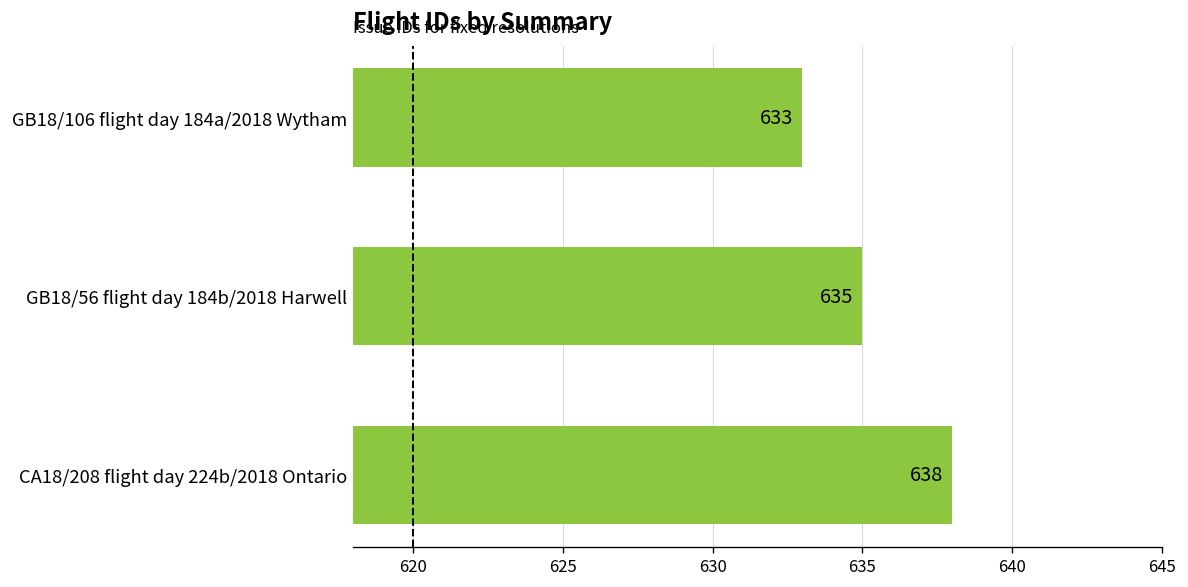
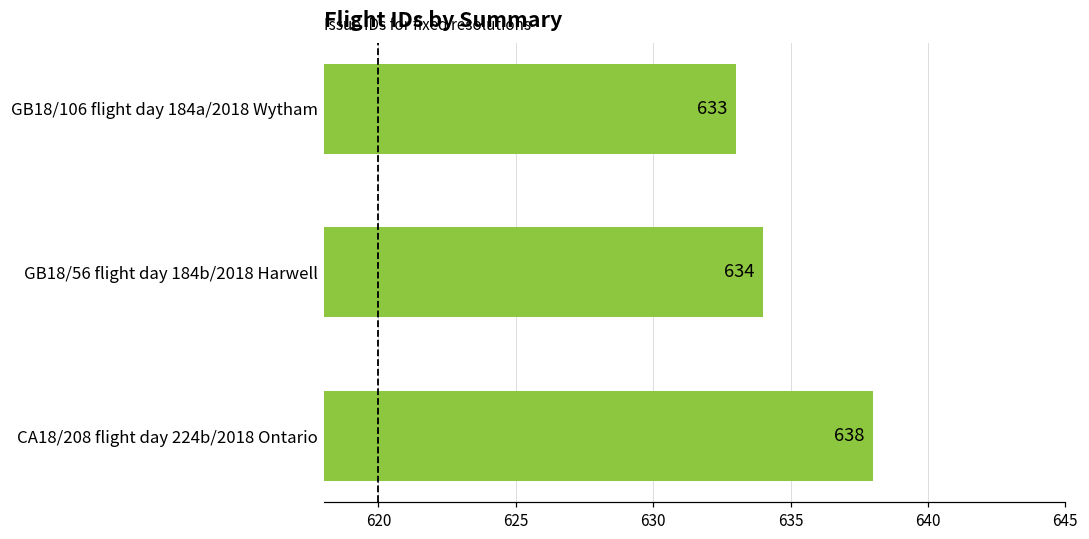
  {
    "GB18/106 flight day 184a/2018 Wytham": 633,
-   "GB18/56 flight day 184b/2018 Harwell": 635,
+   "GB18/56 flight day 184b/2018 Harwell": 634,
    "CA18/208 flight day 224b/2018 Ontario": 638
  }
